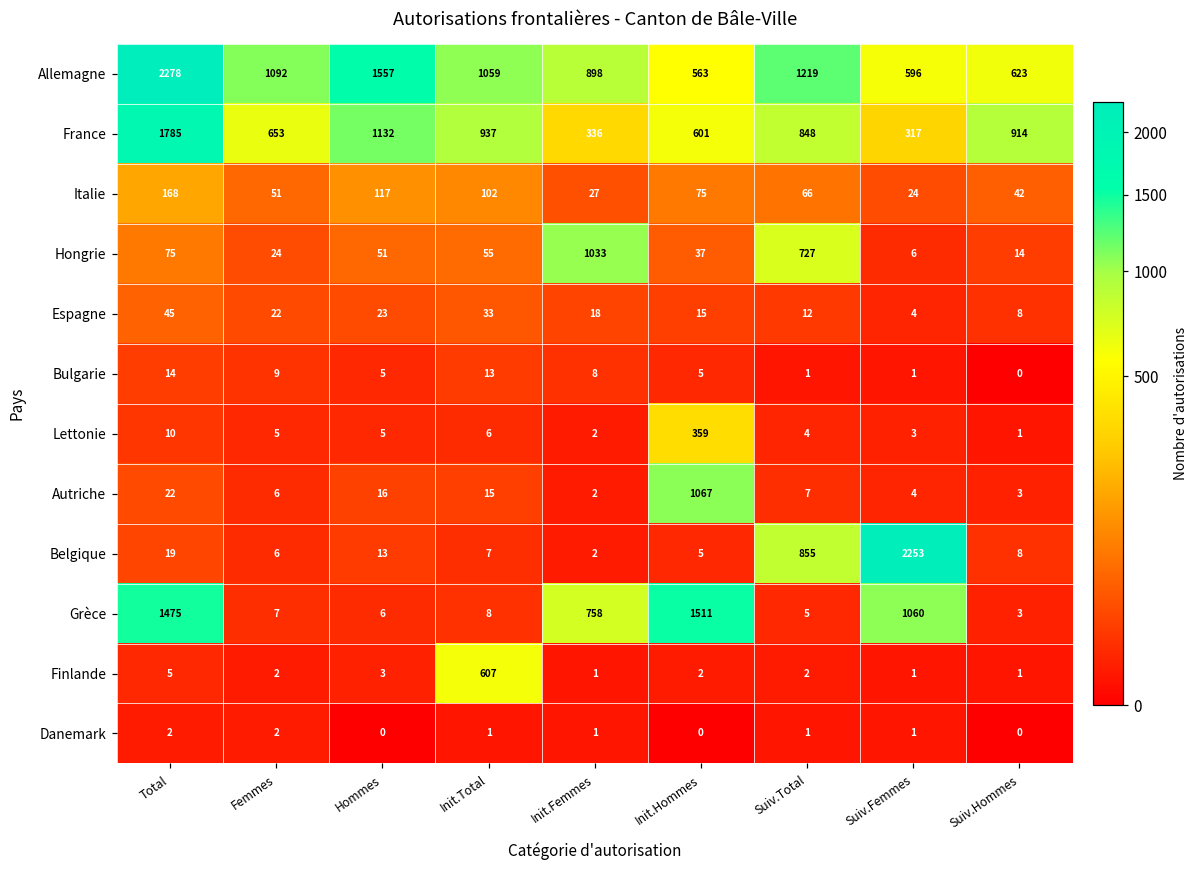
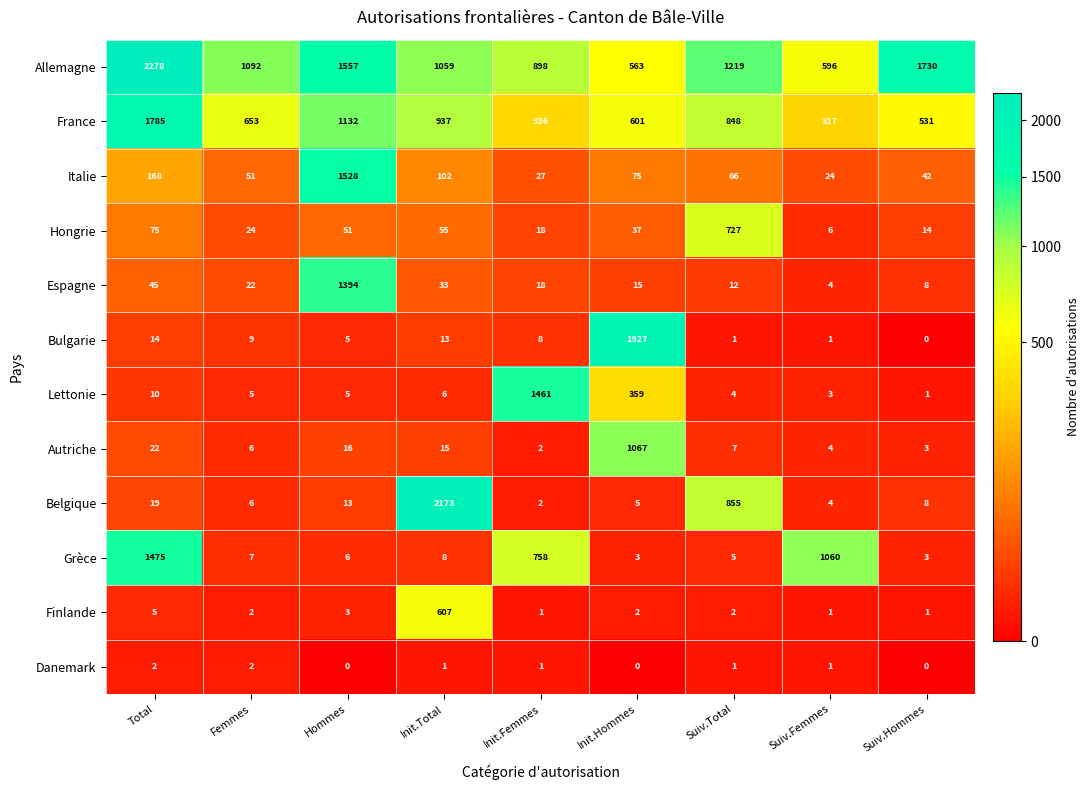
  {
    "Allemagne": {
      "Total": 2278,
      "Femmes": 1092,
      "Hommes": 1557,
      "Init.Total": 1059,
      "Init.Femmes": 898,
      "Init.Hommes": 563,
      "Suiv.Total": 1219,
      "Suiv.Femmes": 596,
-     "Suiv.Hommes": 623
+     "Suiv.Hommes": 1730
    },
    "France": {
      "Total": 1785,
      "Femmes": 653,
      "Hommes": 1132,
      "Init.Total": 937,
      "Init.Femmes": 336,
      "Init.Hommes": 601,
      "Suiv.Total": 848,
      "Suiv.Femmes": 317,
-     "Suiv.Hommes": 914
+     "Suiv.Hommes": 531
    },
    "Italie": {
      "Total": 168,
      "Femmes": 51,
-     "Hommes": 117,
+     "Hommes": 1528,
      "Init.Total": 102,
      "Init.Femmes": 27,
      "Init.Hommes": 75,
      "Suiv.Total": 66,
      "Suiv.Femmes": 24,
      "Suiv.Hommes": 42
    },
    "Hongrie": {
      "Total": 75,
      "Femmes": 24,
      "Hommes": 51,
      "Init.Total": 55,
-     "Init.Femmes": 1033,
+     "Init.Femmes": 18,
      "Init.Hommes": 37,
      "Suiv.Total": 727,
      "Suiv.Femmes": 6,
      "Suiv.Hommes": 14
    },
    "Espagne": {
      "Total": 45,
      "Femmes": 22,
-     "Hommes": 23,
+     "Hommes": 1394,
      "Init.Total": 33,
      "Init.Femmes": 18,
      "Init.Hommes": 15,
      "Suiv.Total": 12,
      "Suiv.Femmes": 4,
      "Suiv.Hommes": 8
    },
    "Bulgarie": {
      "Total": 14,
      "Femmes": 9,
      "Hommes": 5,
      "Init.Total": 13,
      "Init.Femmes": 8,
-     "Init.Hommes": 5,
+     "Init.Hommes": 1927,
      "Suiv.Total": 1,
      "Suiv.Femmes": 1,
      "Suiv.Hommes": 0
    },
    "Lettonie": {
      "Total": 10,
      "Femmes": 5,
      "Hommes": 5,
      "Init.Total": 6,
-     "Init.Femmes": 2,
+     "Init.Femmes": 1461,
      "Init.Hommes": 359,
      "Suiv.Total": 4,
      "Suiv.Femmes": 3,
      "Suiv.Hommes": 1
    },
    "Autriche": {
      "Total": 22,
      "Femmes": 6,
      "Hommes": 16,
      "Init.Total": 15,
      "Init.Femmes": 2,
      "Init.Hommes": 1067,
      "Suiv.Total": 7,
      "Suiv.Femmes": 4,
      "Suiv.Hommes": 3
    },
    "Belgique": {
      "Total": 19,
      "Femmes": 6,
      "Hommes": 13,
-     "Init.Total": 7,
+     "Init.Total": 2173,
      "Init.Femmes": 2,
      "Init.Hommes": 5,
      "Suiv.Total": 855,
-     "Suiv.Femmes": 2253,
+     "Suiv.Femmes": 4,
      "Suiv.Hommes": 8
    },
    "Grèce": {
      "Total": 1475,
      "Femmes": 7,
      "Hommes": 6,
      "Init.Total": 8,
      "Init.Femmes": 758,
-     "Init.Hommes": 1511,
+     "Init.Hommes": 3,
      "Suiv.Total": 5,
      "Suiv.Femmes": 1060,
      "Suiv.Hommes": 3
    },
    "Finlande": {
      "Total": 5,
      "Femmes": 2,
      "Hommes": 3,
      "Init.Total": 607,
      "Init.Femmes": 1,
      "Init.Hommes": 2,
      "Suiv.Total": 2,
      "Suiv.Femmes": 1,
      "Suiv.Hommes": 1
    },
    "Danemark": {
      "Total": 2,
      "Femmes": 2,
      "Hommes": 0,
      "Init.Total": 1,
      "Init.Femmes": 1,
      "Init.Hommes": 0,
      "Suiv.Total": 1,
      "Suiv.Femmes": 1,
      "Suiv.Hommes": 0
    }
  }
